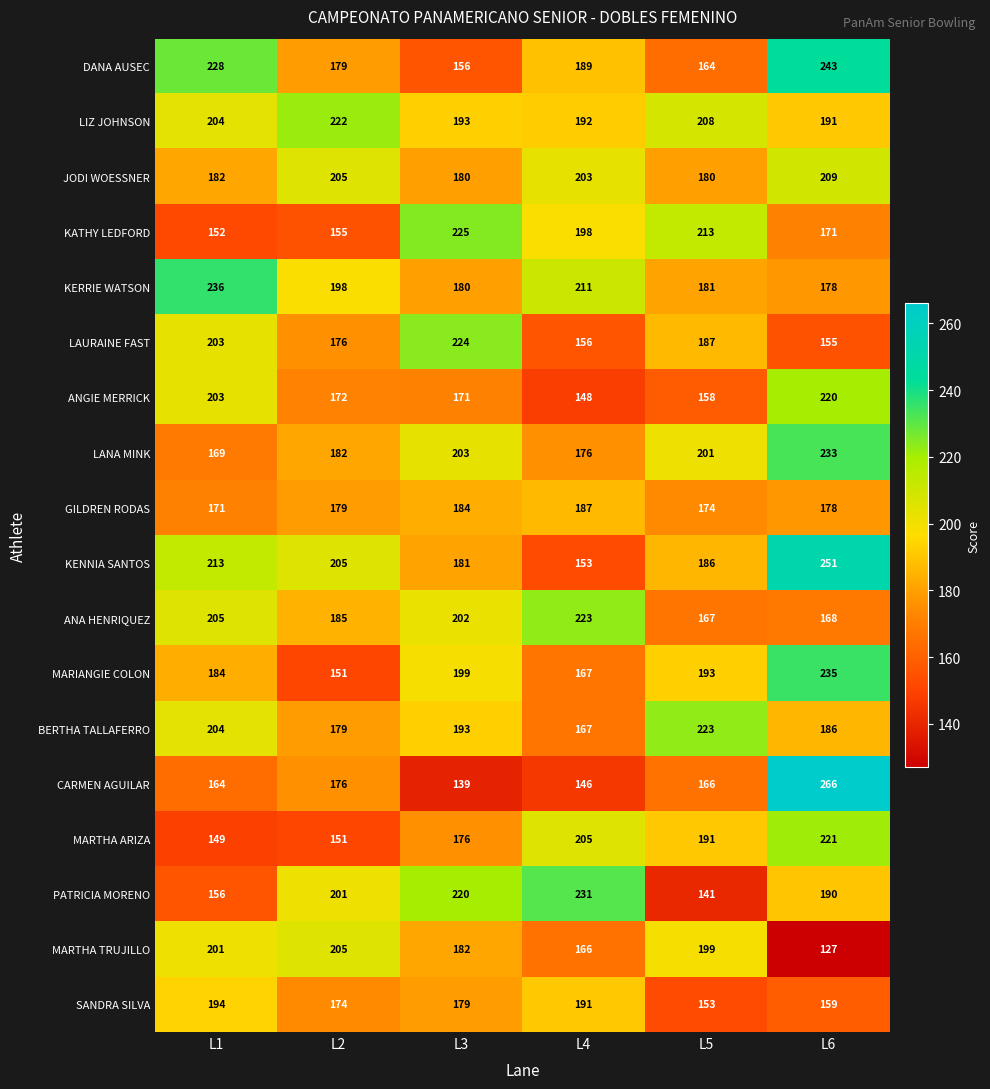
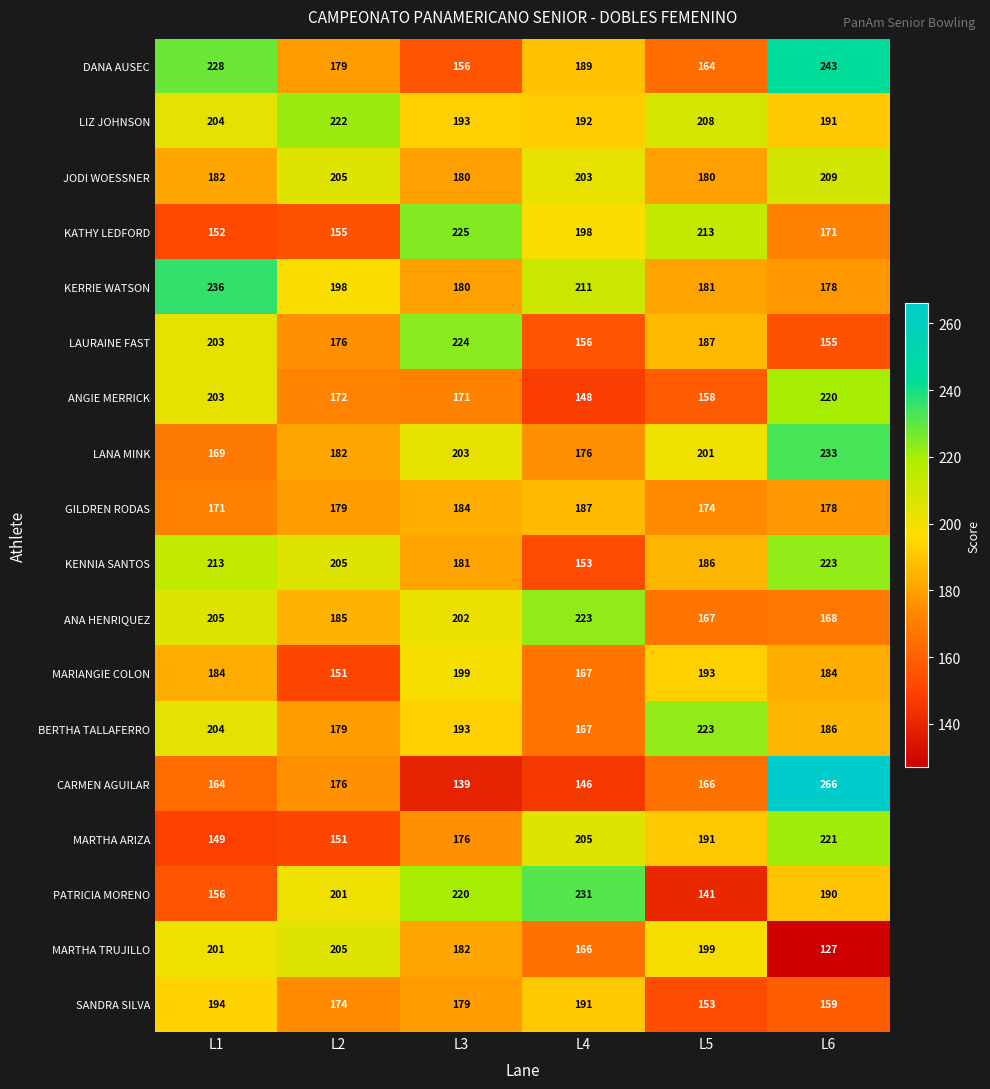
  {
    "DANA AUSEC": {
      "L1": 228,
      "L2": 179,
      "L3": 156,
      "L4": 189,
      "L5": 164,
      "L6": 243
    },
    "LIZ JOHNSON": {
      "L1": 204,
      "L2": 222,
      "L3": 193,
      "L4": 192,
      "L5": 208,
      "L6": 191
    },
    "JODI WOESSNER": {
      "L1": 182,
      "L2": 205,
      "L3": 180,
      "L4": 203,
      "L5": 180,
      "L6": 209
    },
    "KATHY LEDFORD": {
      "L1": 152,
      "L2": 155,
      "L3": 225,
      "L4": 198,
      "L5": 213,
      "L6": 171
    },
    "KERRIE WATSON": {
      "L1": 236,
      "L2": 198,
      "L3": 180,
      "L4": 211,
      "L5": 181,
      "L6": 178
    },
    "LAURAINE FAST": {
      "L1": 203,
      "L2": 176,
      "L3": 224,
      "L4": 156,
      "L5": 187,
      "L6": 155
    },
    "ANGIE MERRICK": {
      "L1": 203,
      "L2": 172,
      "L3": 171,
      "L4": 148,
      "L5": 158,
      "L6": 220
    },
    "LANA MINK": {
      "L1": 169,
      "L2": 182,
      "L3": 203,
      "L4": 176,
      "L5": 201,
      "L6": 233
    },
    "GILDREN RODAS": {
      "L1": 171,
      "L2": 179,
      "L3": 184,
      "L4": 187,
      "L5": 174,
      "L6": 178
    },
    "KENNIA SANTOS": {
      "L1": 213,
      "L2": 205,
      "L3": 181,
      "L4": 153,
      "L5": 186,
-     "L6": 251
+     "L6": 223
    },
    "ANA HENRIQUEZ": {
      "L1": 205,
      "L2": 185,
      "L3": 202,
      "L4": 223,
      "L5": 167,
      "L6": 168
    },
    "MARIANGIE COLON": {
      "L1": 184,
      "L2": 151,
      "L3": 199,
      "L4": 167,
      "L5": 193,
-     "L6": 235
+     "L6": 184
    },
    "BERTHA TALLAFERRO": {
      "L1": 204,
      "L2": 179,
      "L3": 193,
      "L4": 167,
      "L5": 223,
      "L6": 186
    },
    "CARMEN AGUILAR": {
      "L1": 164,
      "L2": 176,
      "L3": 139,
      "L4": 146,
      "L5": 166,
      "L6": 266
    },
    "MARTHA ARIZA": {
      "L1": 149,
      "L2": 151,
      "L3": 176,
      "L4": 205,
      "L5": 191,
      "L6": 221
    },
    "PATRICIA MORENO": {
      "L1": 156,
      "L2": 201,
      "L3": 220,
      "L4": 231,
      "L5": 141,
      "L6": 190
    },
    "MARTHA TRUJILLO": {
      "L1": 201,
      "L2": 205,
      "L3": 182,
      "L4": 166,
      "L5": 199,
      "L6": 127
    },
    "SANDRA SILVA": {
      "L1": 194,
      "L2": 174,
      "L3": 179,
      "L4": 191,
      "L5": 153,
      "L6": 159
    }
  }
